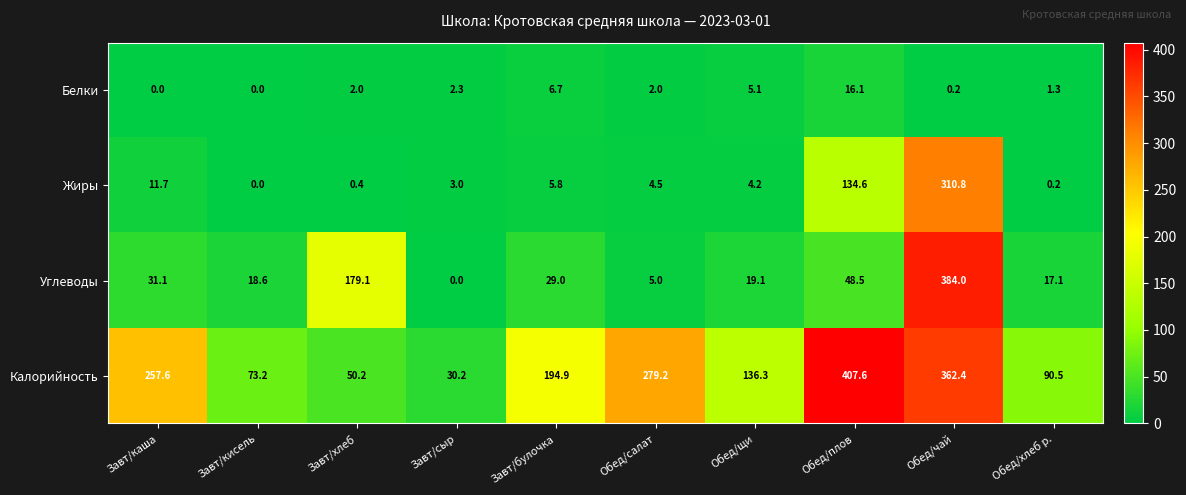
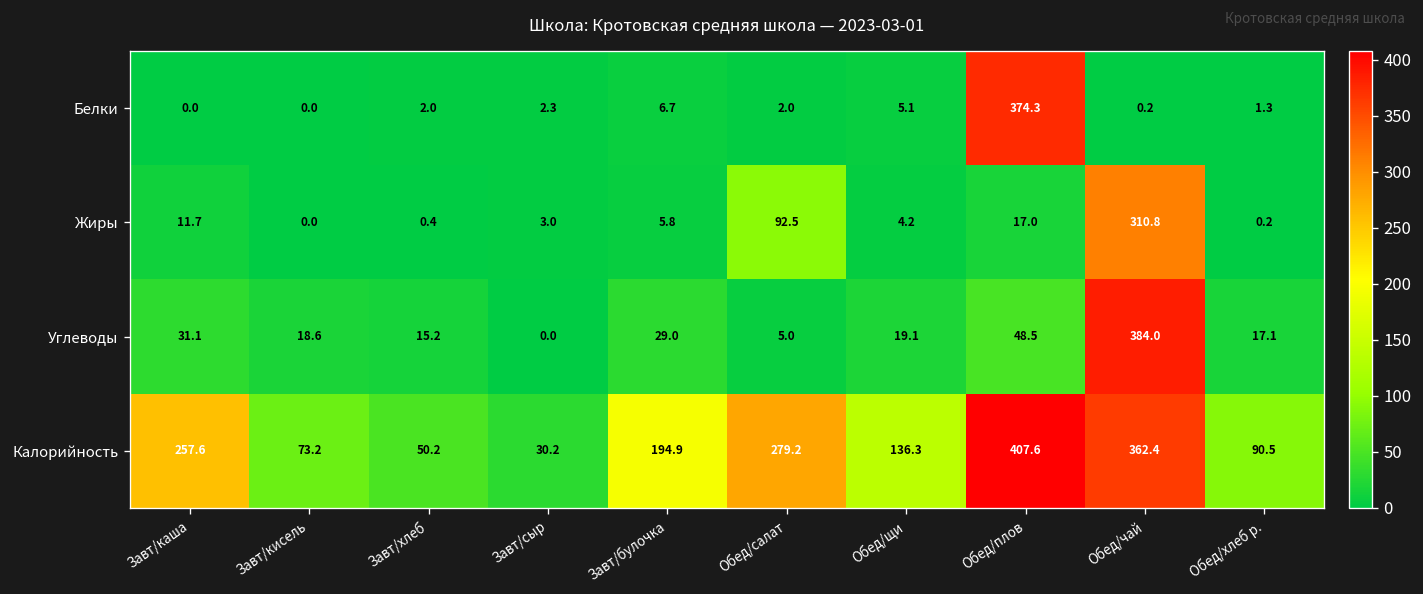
  {
    "Белки": {
      "Завт/каша": 0.0,
      "Завт/кисель": 0.0,
      "Завт/хлеб": 2.0,
      "Завт/сыр": 2.3,
      "Завт/булочка": 6.7,
      "Обед/салат": 2.0,
      "Обед/щи": 5.1,
-     "Обед/плов": 16.1,
+     "Обед/плов": 374.3,
      "Обед/чай": 0.2,
      "Обед/хлеб р.": 1.3
    },
    "Жиры": {
      "Завт/каша": 11.7,
      "Завт/кисель": 0.0,
      "Завт/хлеб": 0.4,
      "Завт/сыр": 3.0,
      "Завт/булочка": 5.8,
-     "Обед/салат": 4.5,
+     "Обед/салат": 92.5,
      "Обед/щи": 4.2,
-     "Обед/плов": 134.6,
+     "Обед/плов": 17.0,
      "Обед/чай": 310.8,
      "Обед/хлеб р.": 0.2
    },
    "Углеводы": {
      "Завт/каша": 31.1,
      "Завт/кисель": 18.6,
-     "Завт/хлеб": 179.1,
+     "Завт/хлеб": 15.2,
      "Завт/сыр": 0.0,
      "Завт/булочка": 29.0,
      "Обед/салат": 5.0,
      "Обед/щи": 19.1,
      "Обед/плов": 48.5,
      "Обед/чай": 384.0,
      "Обед/хлеб р.": 17.1
    },
    "Калорийность": {
      "Завт/каша": 257.6,
      "Завт/кисель": 73.2,
      "Завт/хлеб": 50.2,
      "Завт/сыр": 30.2,
      "Завт/булочка": 194.9,
      "Обед/салат": 279.2,
      "Обед/щи": 136.3,
      "Обед/плов": 407.6,
      "Обед/чай": 362.4,
      "Обед/хлеб р.": 90.5
    }
  }
